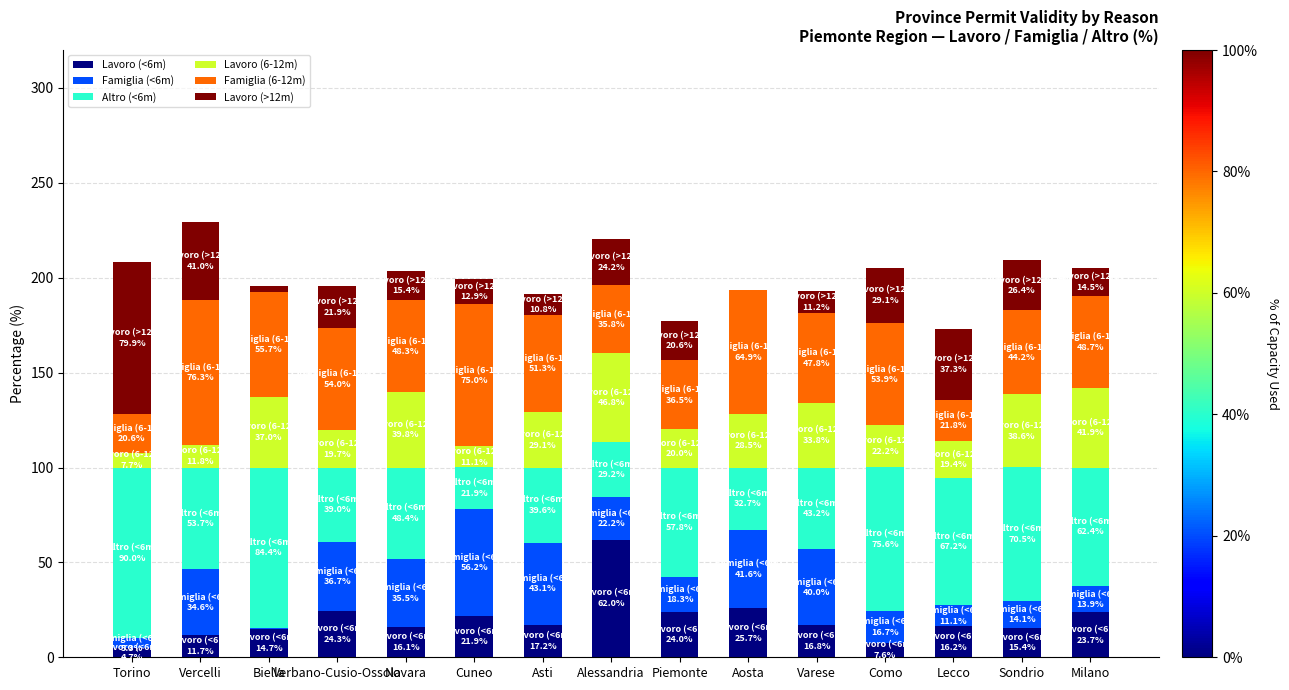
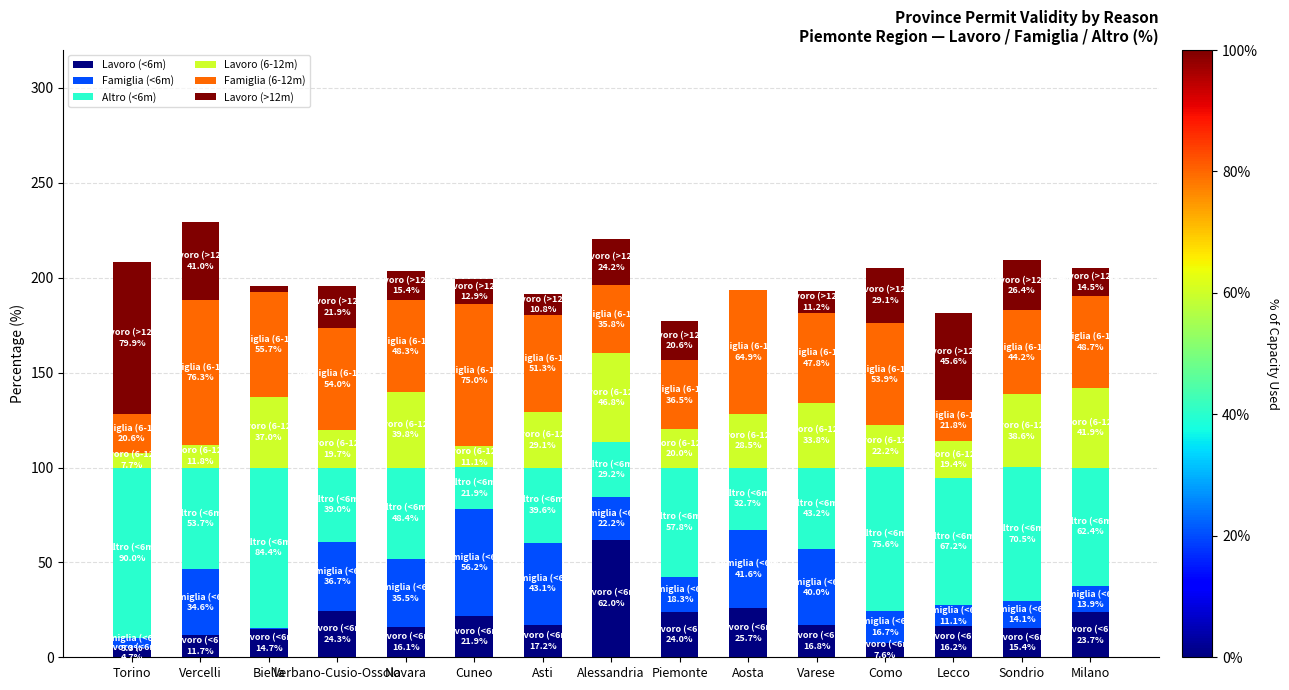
  {
    "Famiglia (6-12m)": {
      "Torino": "21",
      "Vercelli": "76",
      "Verbano-Cusio-Ossola": "54",
      "Cuneo": "75",
      "Alessandria": "36",
      "Piemonte": "37",
      "Aosta": "65",
      "Como": "54",
      "Lecco": "22",
      "Milano": "49"
    },
    "Lavoro (>12m)": {
-     "Lecco": "37.3%"
+     "Lecco": "45.6%"
    }
  }
